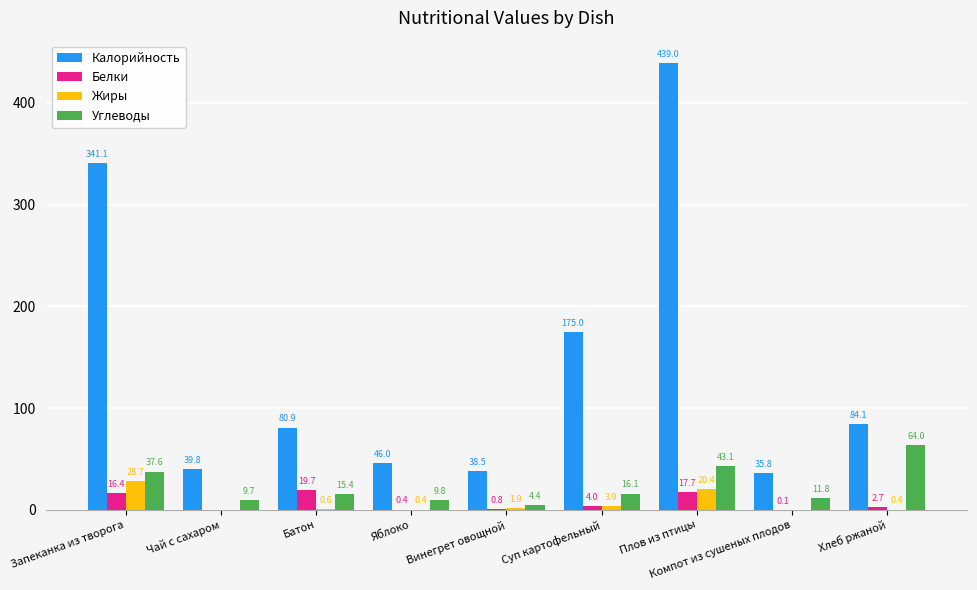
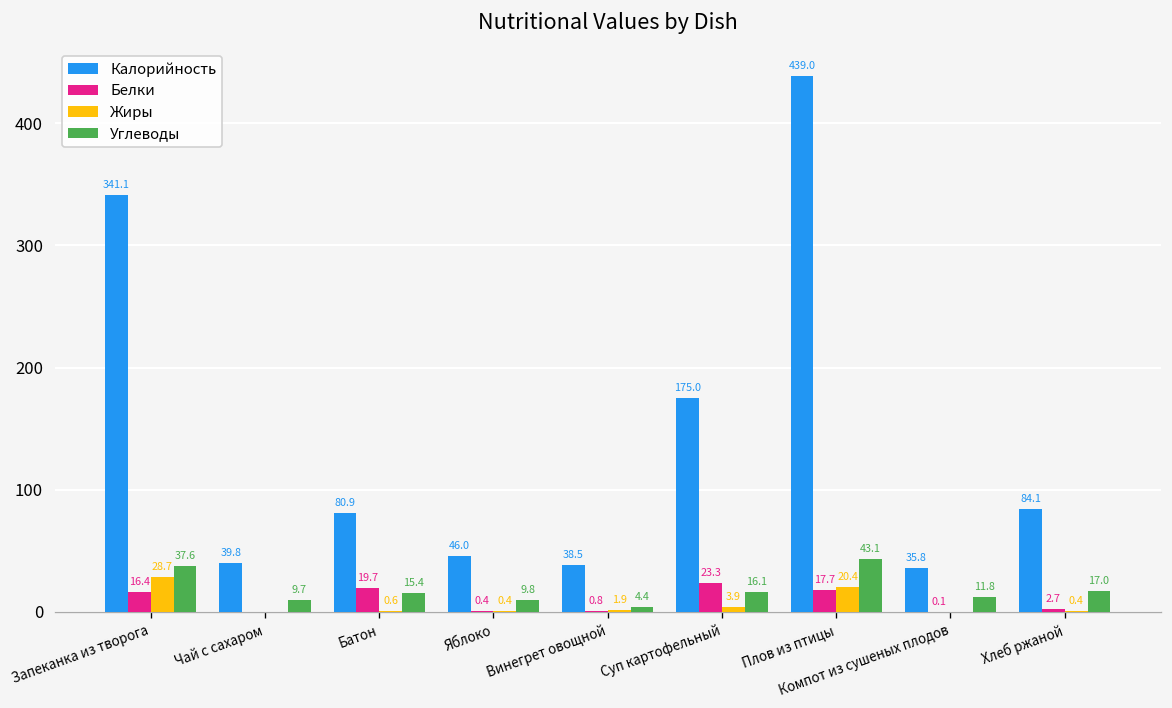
  {
    "Калорийность": {
      "Запеканка из творога": 341.1,
      "Чай с сахаром": 39.8,
      "Батон": 80.9,
      "Яблоко": 46.0,
      "Винегрет овощной": 38.5,
      "Суп картофельный": 175.0,
      "Плов из птицы": 439.0,
      "Компот из сушеных плодов": 35.8,
      "Хлеб ржаной": 84.1
    },
    "Белки": {
      "Запеканка из творога": 16.4,
      "Батон": 19.7,
      "Яблоко": 0.4,
      "Винегрет овощной": 0.8,
-     "Суп картофельный": 4.0,
+     "Суп картофельный": 23.3,
      "Плов из птицы": 17.7,
      "Компот из сушеных плодов": 0.1,
      "Хлеб ржаной": 2.7
    },
    "Жиры": {
      "Запеканка из творога": 28.7,
      "Батон": 0.6,
      "Яблоко": 0.4,
      "Винегрет овощной": 1.9,
      "Суп картофельный": 3.9,
      "Плов из птицы": 20.4,
      "Хлеб ржаной": 0.4
    },
    "Углеводы": {
      "Запеканка из творога": 37.6,
      "Чай с сахаром": 9.7,
      "Батон": 15.4,
      "Яблоко": 9.8,
      "Винегрет овощной": 4.4,
      "Суп картофельный": 16.1,
      "Плов из птицы": 43.1,
      "Компот из сушеных плодов": 11.8,
-     "Хлеб ржаной": 64.0
+     "Хлеб ржаной": 17.0
    }
  }
